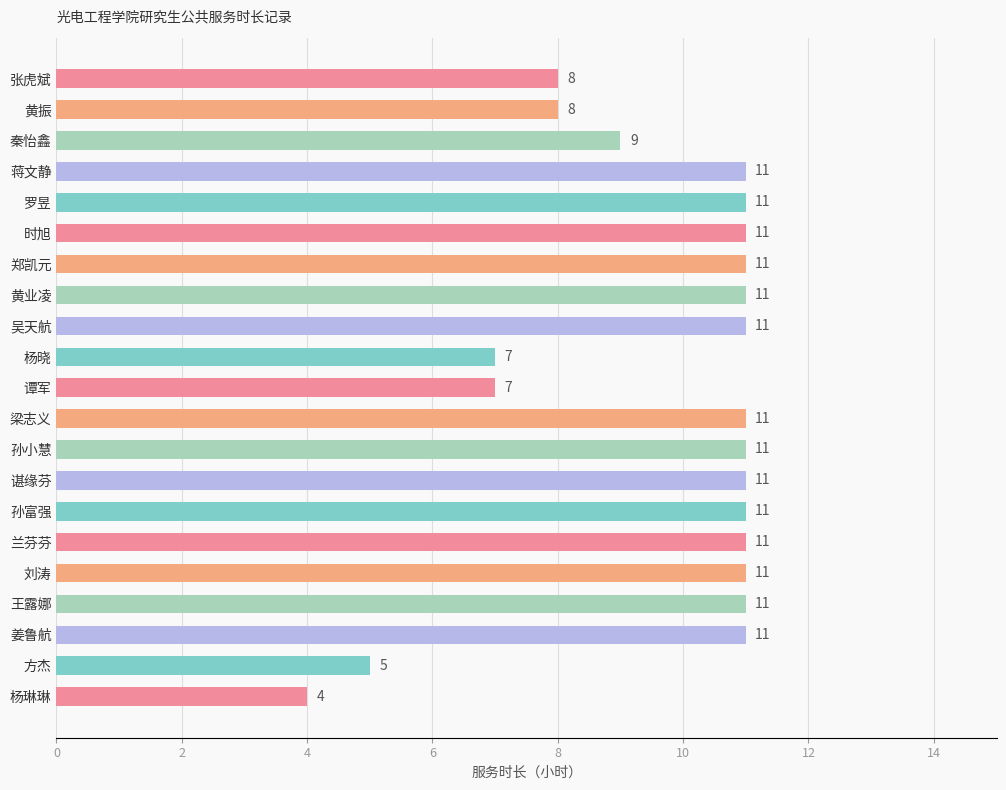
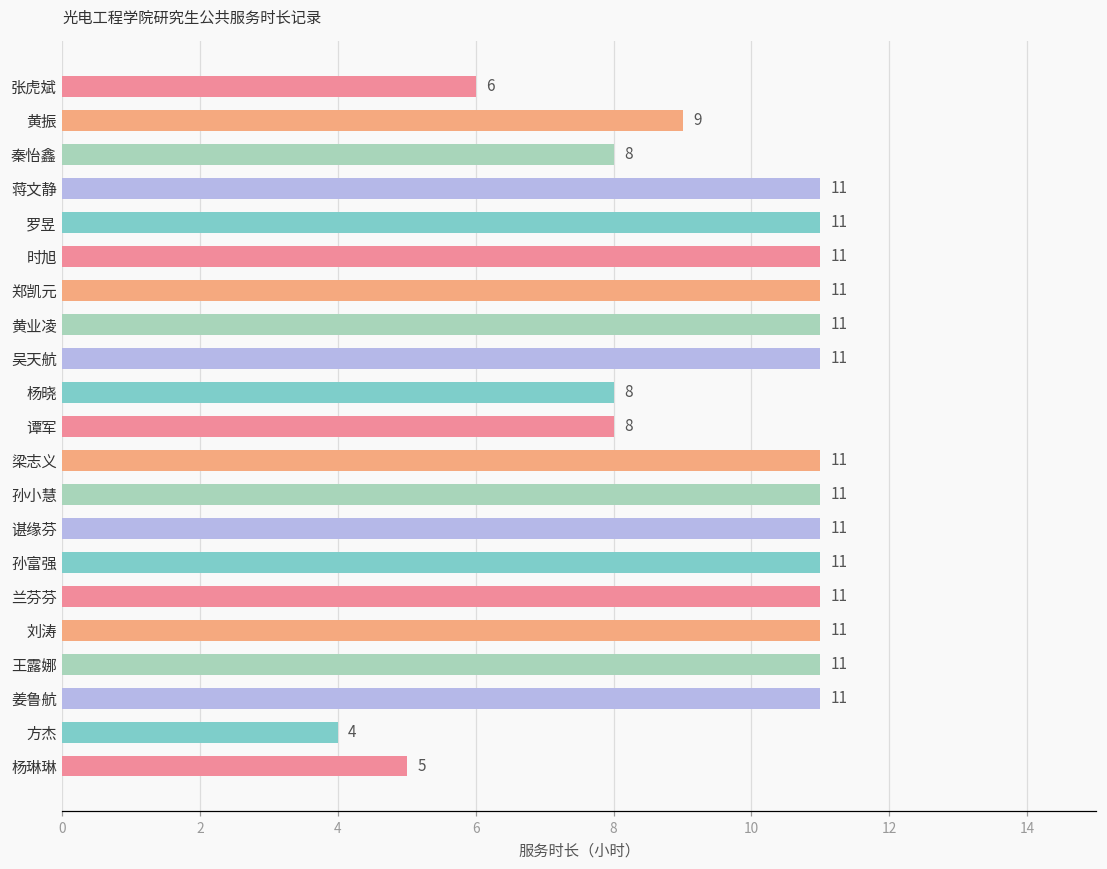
  {
-   "张虎斌": 8,
-   "黄振": 8,
-   "秦怡鑫": 9,
+   "张虎斌": 6,
+   "黄振": 9,
+   "秦怡鑫": 8,
    "蒋文静": 11,
    "罗昱": 11,
    "时旭": 11,
    "郑凯元": 11,
    "黄业凌": 11,
    "吴天航": 11,
-   "杨晓": 7,
-   "谭军": 7,
+   "杨晓": 8,
+   "谭军": 8,
    "梁志义": 11,
    "孙小慧": 11,
    "谌缘芬": 11,
    "孙富强": 11,
    "兰芬芬": 11,
    "刘涛": 11,
    "王露娜": 11,
    "姜鲁航": 11,
-   "方杰": 5,
-   "杨琳琳": 4
+   "方杰": 4,
+   "杨琳琳": 5
  }
